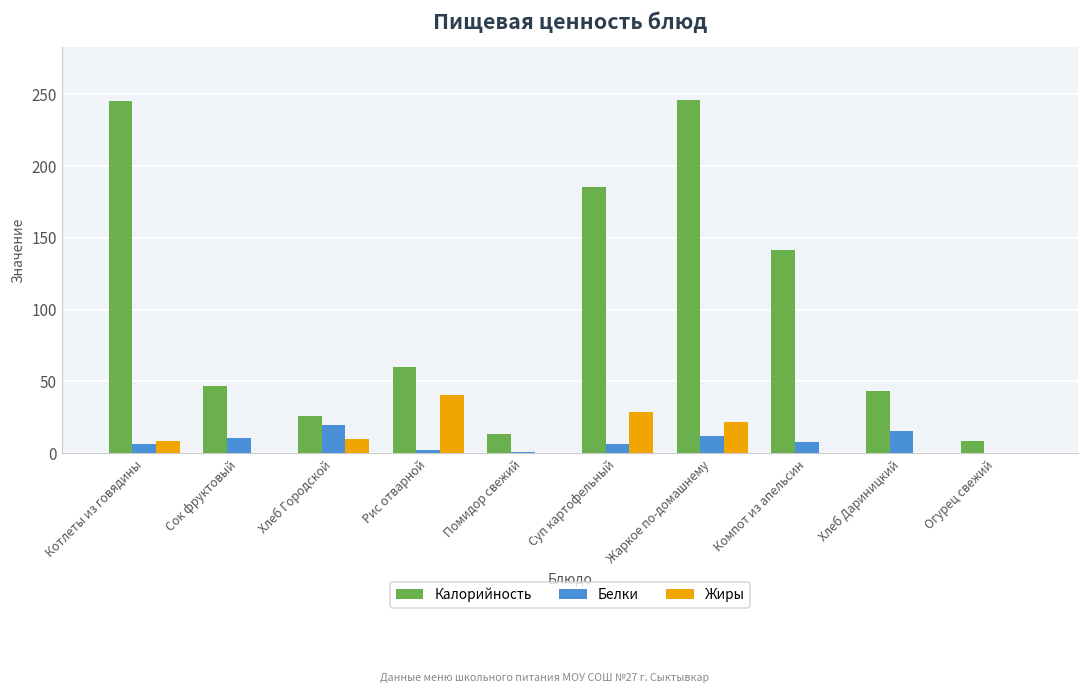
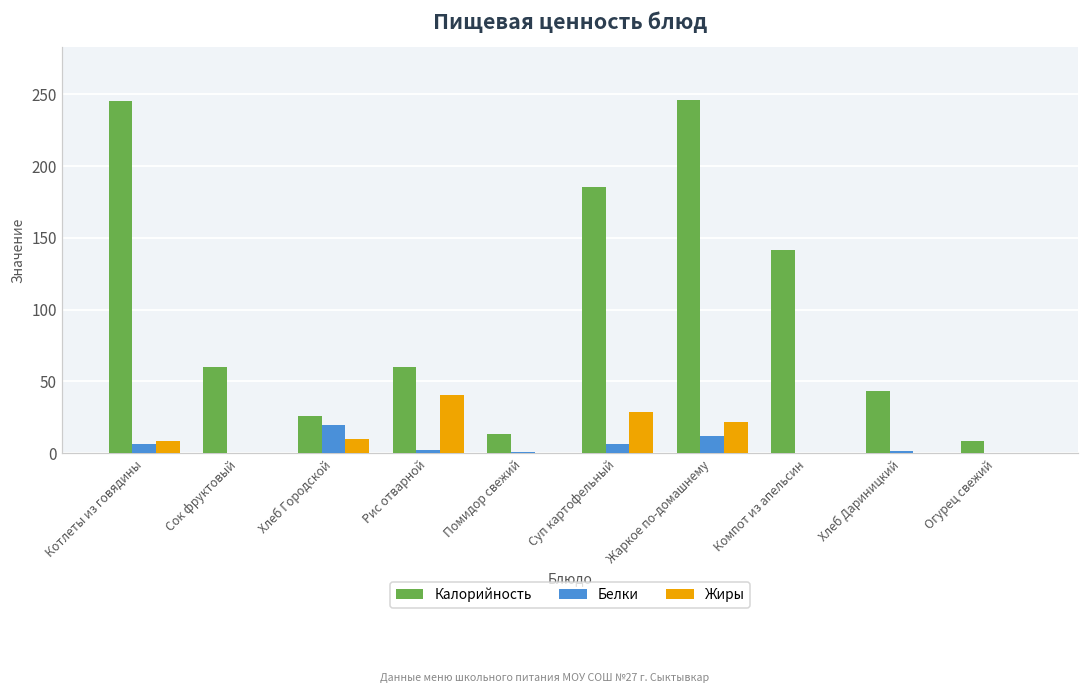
  {
    "Калорийность": {
      "Котлеты из говядины": 245,
-     "Сок фруктовый": 47,
+     "Сок фруктовый": 60,
      "Хлеб Городской": 26,
      "Рис отварной": 60,
      "Помидор свежий": 13,
      "Суп картофельный": 185,
      "Жаркое по-домашнему": 246,
      "Компот из апельсин": 141,
      "Хлеб Дариницкий": 43,
      "Огурец свежий": 8
    },
    "Белки": {
      "Котлеты из говядины": 6,
-     "Сок фруктовый": 11,
+     "Сок фруктовый": 0,
      "Хлеб Городской": 19,
      "Рис отварной": 2,
      "Суп картофельный": 7,
      "Жаркое по-домашнему": 12,
-     "Компот из апельсин": 8,
-     "Хлеб Дариницкий": 16
+     "Компот из апельсин": 0,
+     "Хлеб Дариницкий": 1
    },
    "Жиры": {
      "Котлеты из говядины": 9,
      "Хлеб Городской": 10,
      "Рис отварной": 40,
      "Суп картофельный": 28,
      "Жаркое по-домашнему": 22
    }
  }
